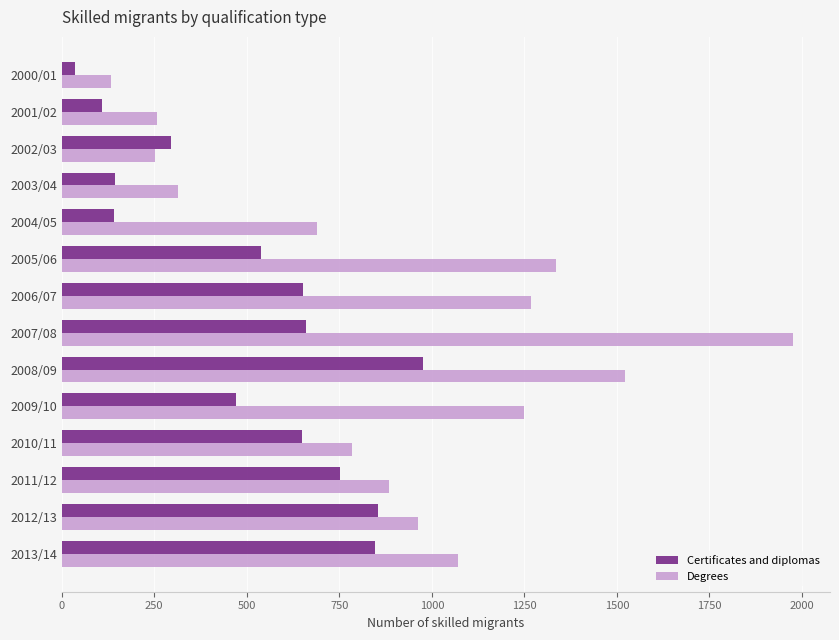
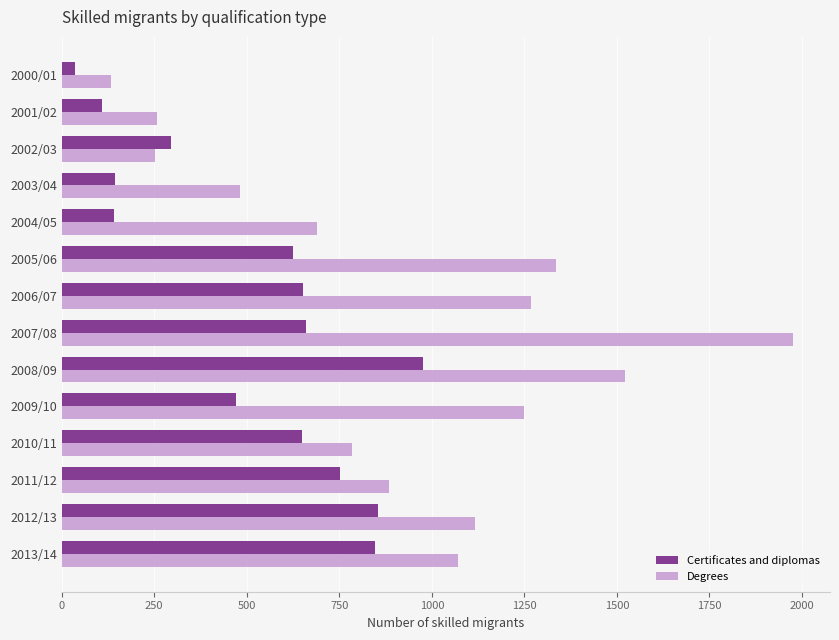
  {
    "Certificates and diplomas": {
      "2000/01": 40,
      "2001/02": 110,
      "2002/03": 300,
      "2003/04": 140,
      "2004/05": 140,
-     "2005/06": 540,
+     "2005/06": 620,
      "2006/07": 650,
      "2007/08": 660,
      "2008/09": 980,
      "2009/10": 470,
      "2010/11": 650,
      "2011/12": 750,
      "2012/13": 850,
      "2013/14": 850
    },
    "Degrees": {
      "2000/01": 130,
      "2001/02": 260,
      "2002/03": 250,
-     "2003/04": 320,
+     "2003/04": 480,
      "2004/05": 690,
      "2005/06": 1340,
      "2006/07": 1270,
      "2007/08": 1980,
      "2008/09": 1520,
      "2009/10": 1250,
      "2010/11": 780,
      "2011/12": 890,
-     "2012/13": 960,
+     "2012/13": 1120,
      "2013/14": 1070
    }
  }
